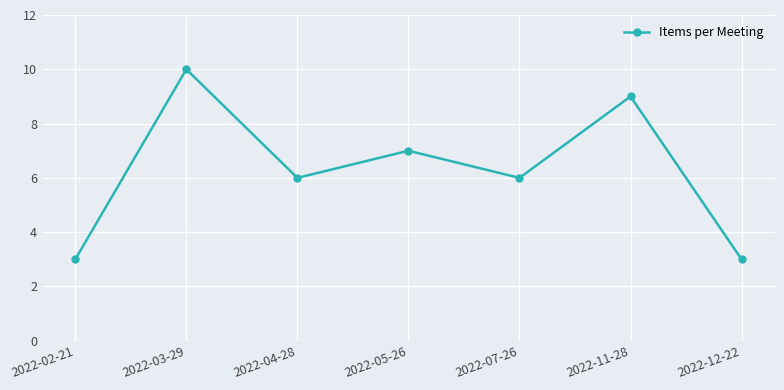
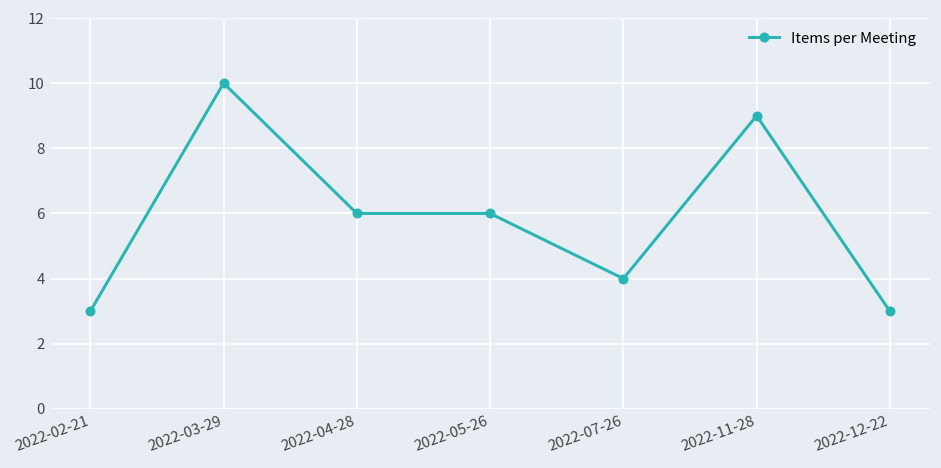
  {
    "2022-02-21": 3,
    "2022-03-29": 10,
    "2022-04-28": 6,
-   "2022-05-26": 7,
-   "2022-07-26": 6,
+   "2022-05-26": 6,
+   "2022-07-26": 4,
    "2022-11-28": 9,
    "2022-12-22": 3
  }
